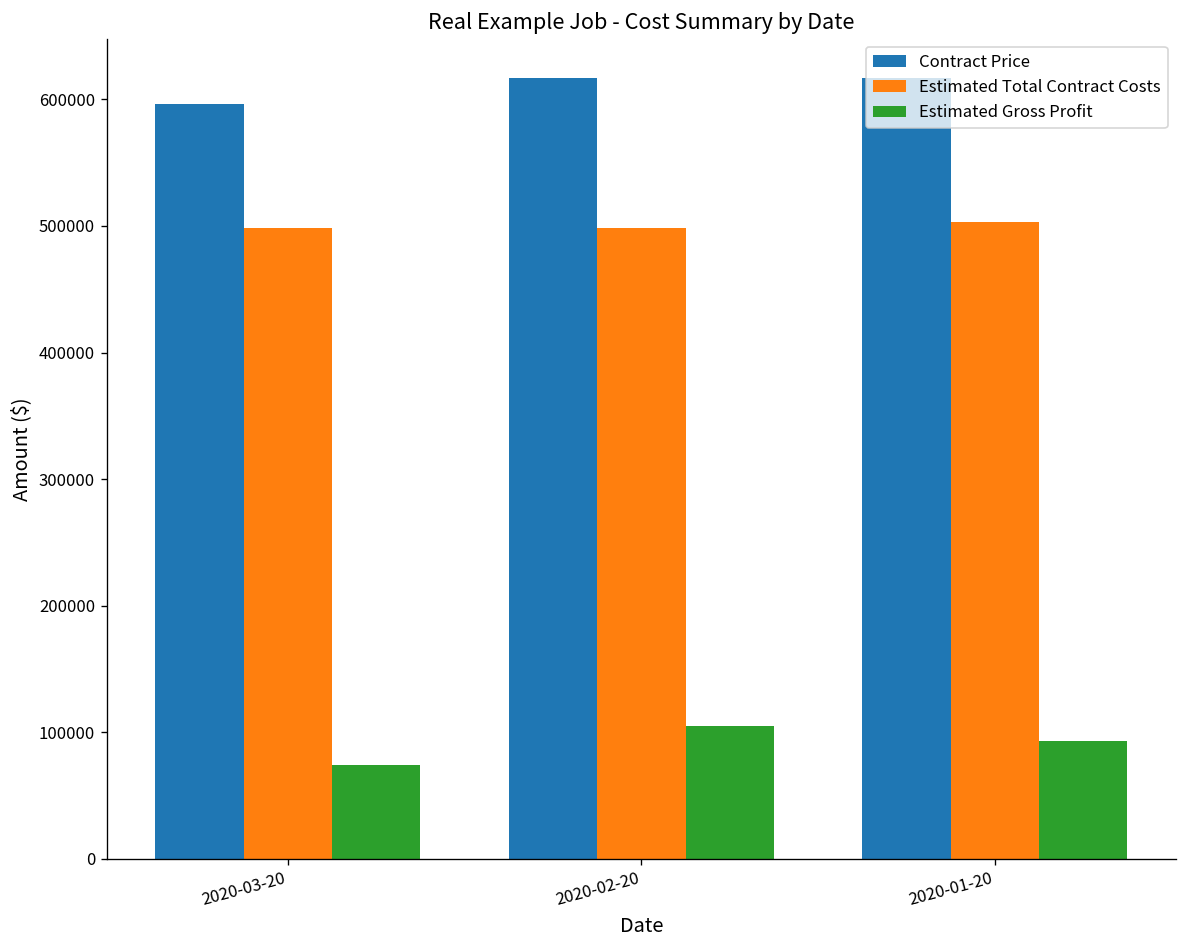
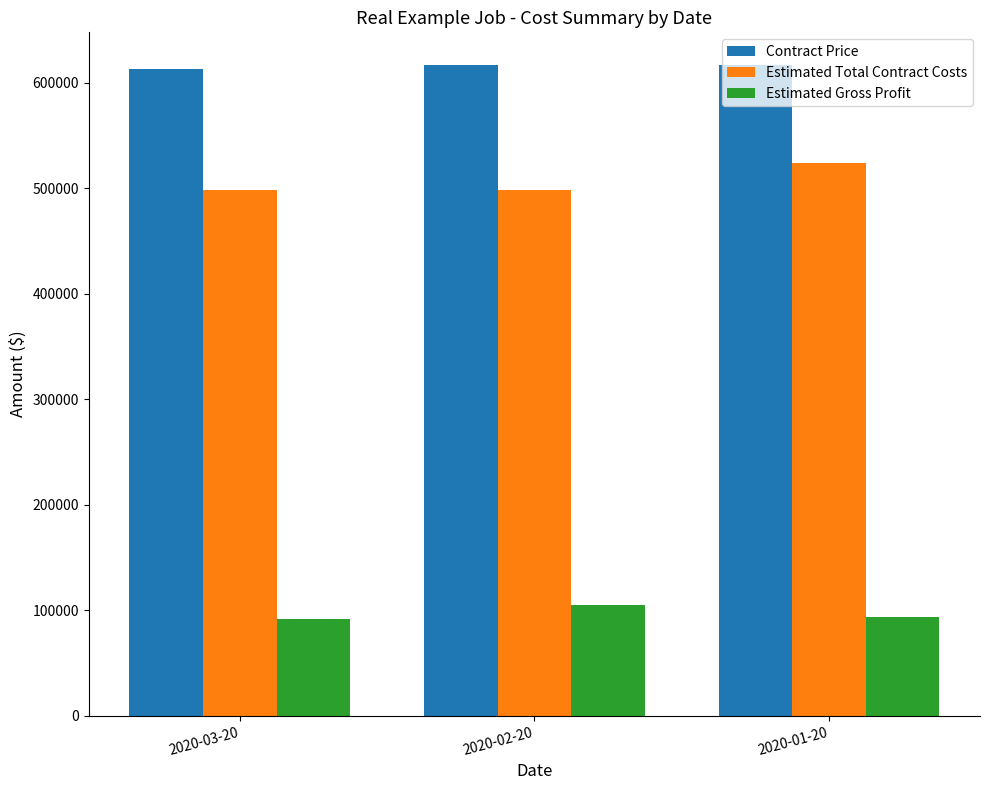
  {
    "Contract Price": {
-     "2020-03-20": 596000,
+     "2020-03-20": 613000,
      "2020-02-20": 617000
    },
    "Estimated Total Contract Costs": {
      "2020-03-20": 498000,
      "2020-02-20": 499000,
-     "2020-01-20": 503000
+     "2020-01-20": 524000
    },
    "Estimated Gross Profit": {
-     "2020-03-20": 74000,
+     "2020-03-20": 92000,
      "2020-02-20": 105000,
      "2020-01-20": 93000
    }
  }
